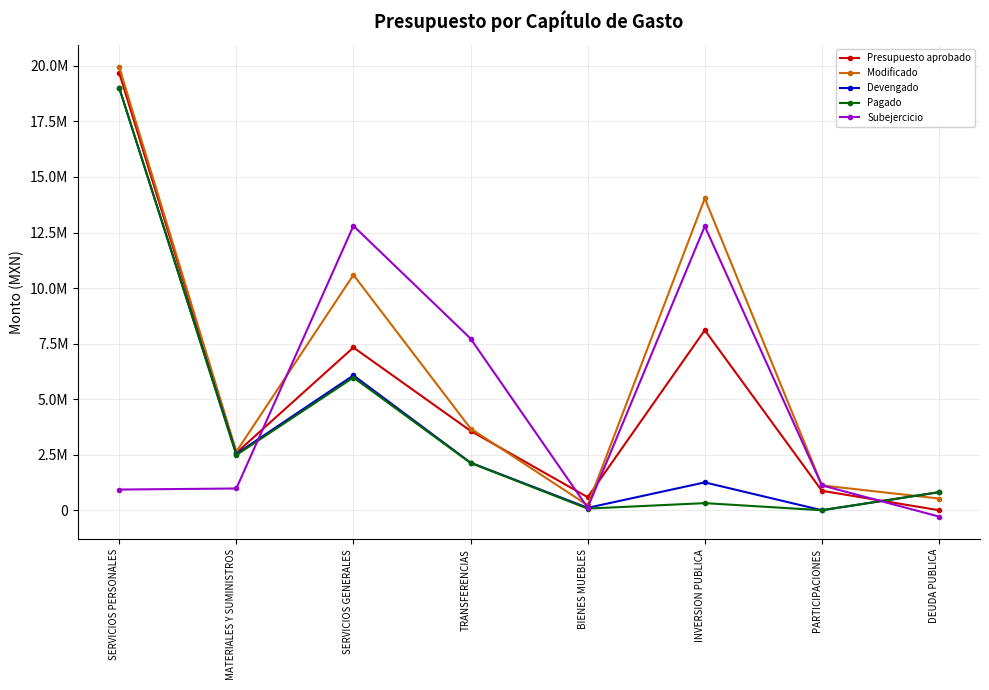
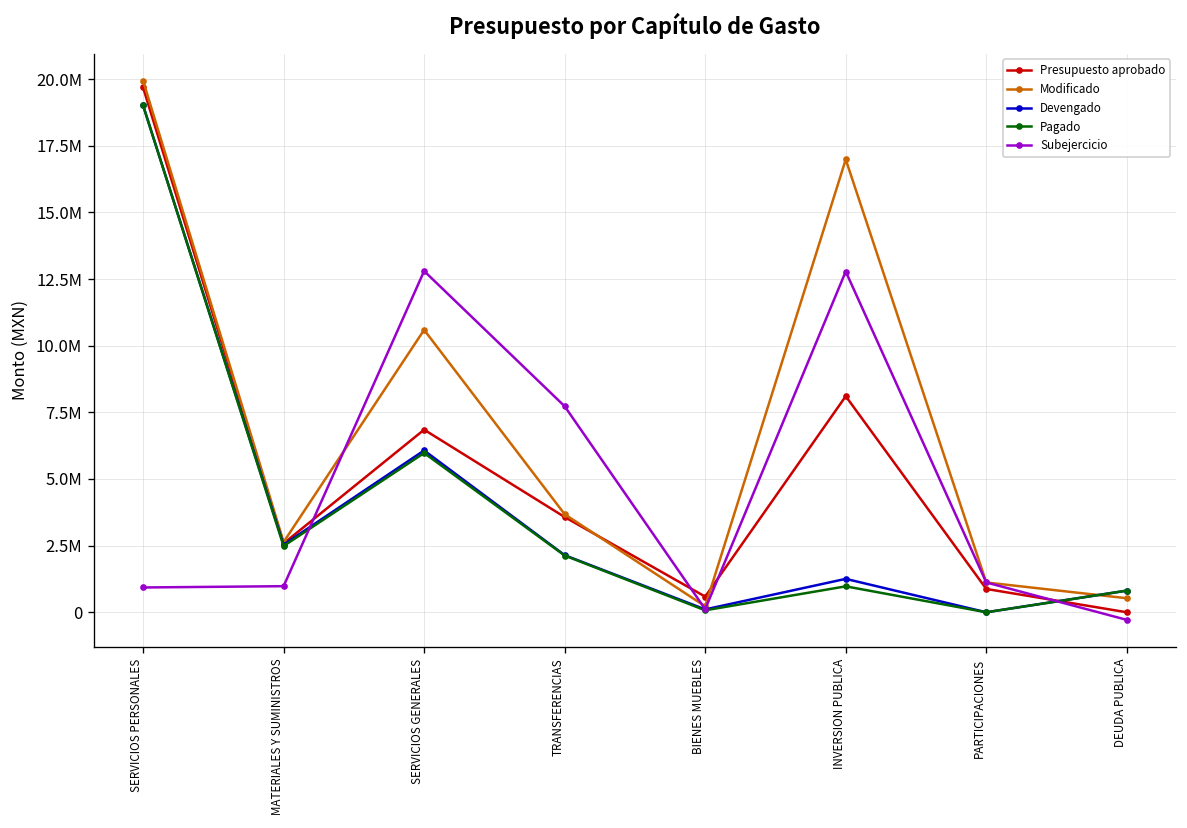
  {
    "Presupuesto aprobado": {
      "SERVICIOS PERSONALES": 19700000,
-     "SERVICIOS GENERALES": 7300000,
+     "SERVICIOS GENERALES": 6800000,
      "BIENES MUEBLES": 600000,
      "INVERSION PUBLICA": 8100000,
      "PARTICIPACIONES": 900000,
      "DEUDA PUBLICA": 0
    },
    "Modificado": {
      "SERVICIOS PERSONALES": 19900000,
      "SERVICIOS GENERALES": 10600000,
-     "INVERSION PUBLICA": 14000000,
+     "INVERSION PUBLICA": 17000000,
      "DEUDA PUBLICA": 500000
    },
    "Devengado": {
      "INVERSION PUBLICA": 1300000
    },
    "Pagado": {
-     "INVERSION PUBLICA": 300000
+     "INVERSION PUBLICA": 1000000
    },
    "Subejercicio": {
      "SERVICIOS PERSONALES": 900000,
      "MATERIALES Y SUMINISTROS": 1000000,
      "SERVICIOS GENERALES": 12800000,
      "TRANSFERENCIAS": 7700000,
      "INVERSION PUBLICA": 12800000,
      "DEUDA PUBLICA": -300000
    }
  }
